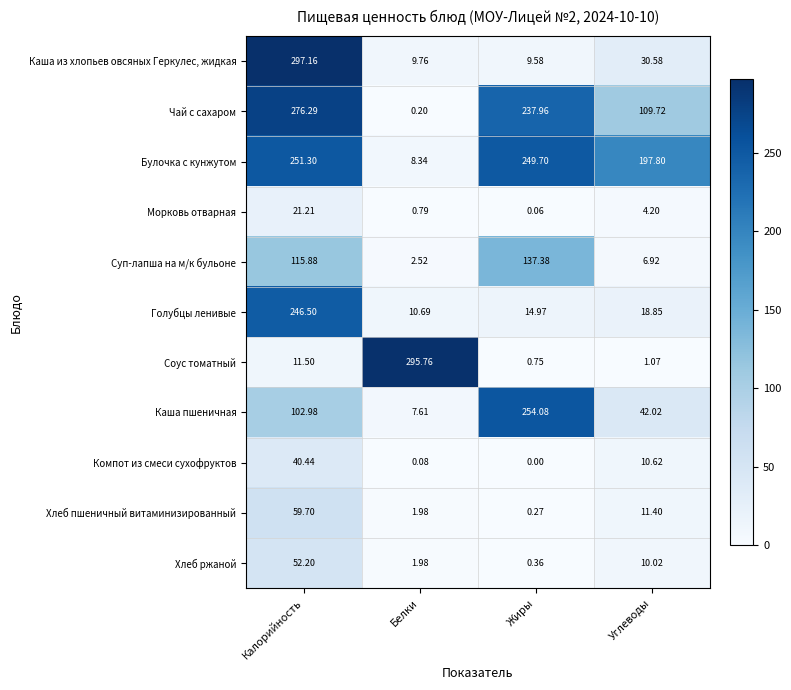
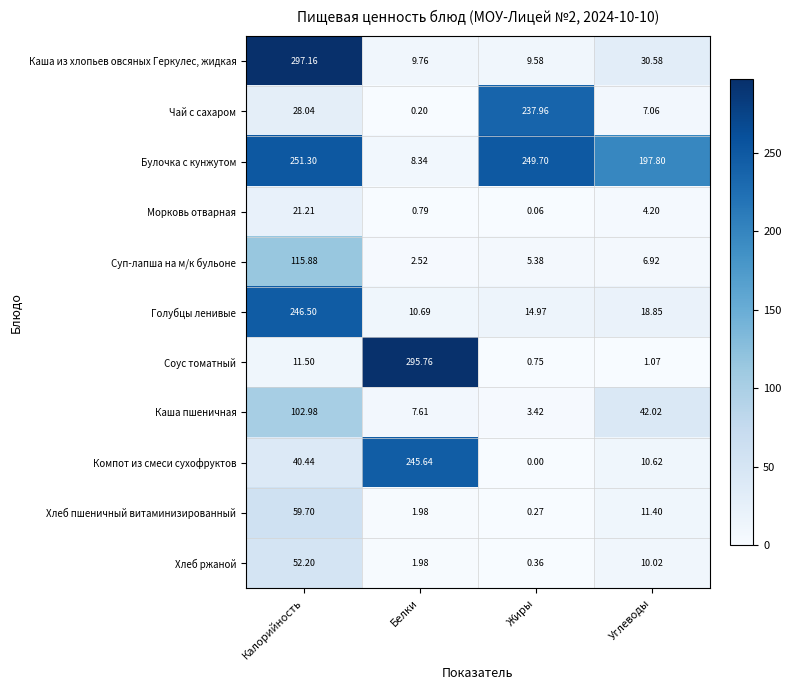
  {
    "Каша из хлопьев овсяных Геркулес, жидкая": {
      "Калорийность": 297.16,
      "Белки": 9.76,
      "Жиры": 9.58,
      "Углеводы": 30.58
    },
    "Чай с сахаром": {
-     "Калорийность": 276.29,
+     "Калорийность": 28.04,
      "Белки": 0.20,
      "Жиры": 237.96,
-     "Углеводы": 109.72
+     "Углеводы": 7.06
    },
    "Булочка с кунжутом": {
      "Калорийность": 251.30,
      "Белки": 8.34,
      "Жиры": 249.70,
      "Углеводы": 197.80
    },
    "Морковь отварная": {
      "Калорийность": 21.21,
      "Белки": 0.79,
      "Жиры": 0.06,
      "Углеводы": 4.20
    },
    "Суп-лапша на м/к бульоне": {
      "Калорийность": 115.88,
      "Белки": 2.52,
-     "Жиры": 137.38,
+     "Жиры": 5.38,
      "Углеводы": 6.92
    },
    "Голубцы ленивые": {
      "Калорийность": 246.50,
      "Белки": 10.69,
      "Жиры": 14.97,
      "Углеводы": 18.85
    },
    "Соус томатный": {
      "Калорийность": 11.50,
      "Белки": 295.76,
      "Жиры": 0.75,
      "Углеводы": 1.07
    },
    "Каша пшеничная": {
      "Калорийность": 102.98,
      "Белки": 7.61,
-     "Жиры": 254.08,
+     "Жиры": 3.42,
      "Углеводы": 42.02
    },
    "Компот из смеси сухофруктов": {
      "Калорийность": 40.44,
-     "Белки": 0.08,
+     "Белки": 245.64,
      "Жиры": 0.00,
      "Углеводы": 10.62
    },
    "Хлеб пшеничный витаминизированный": {
      "Калорийность": 59.70,
      "Белки": 1.98,
      "Жиры": 0.27,
      "Углеводы": 11.40
    },
    "Хлеб ржаной": {
      "Калорийность": 52.20,
      "Белки": 1.98,
      "Жиры": 0.36,
      "Углеводы": 10.02
    }
  }
